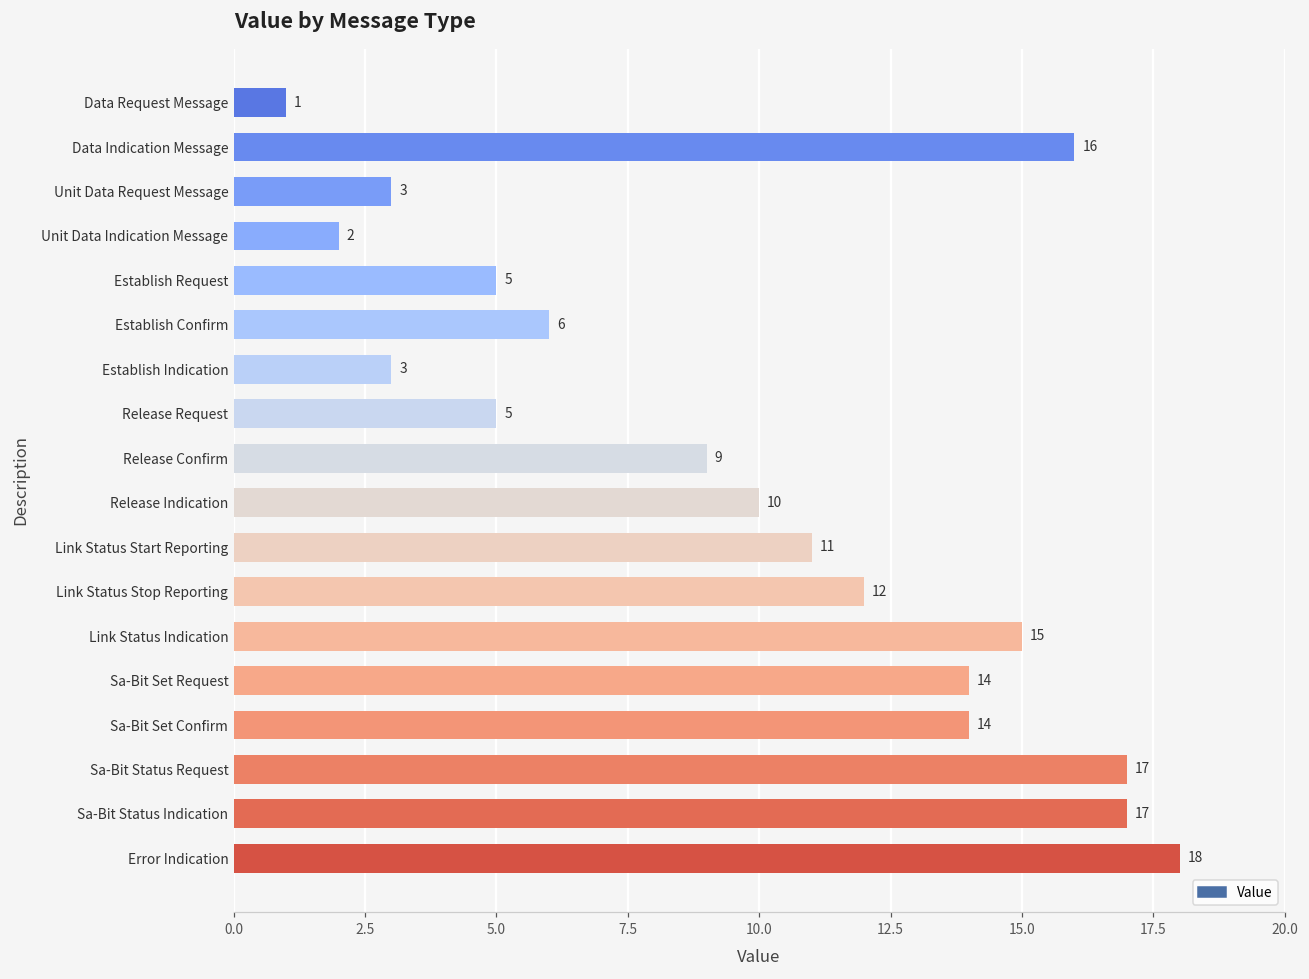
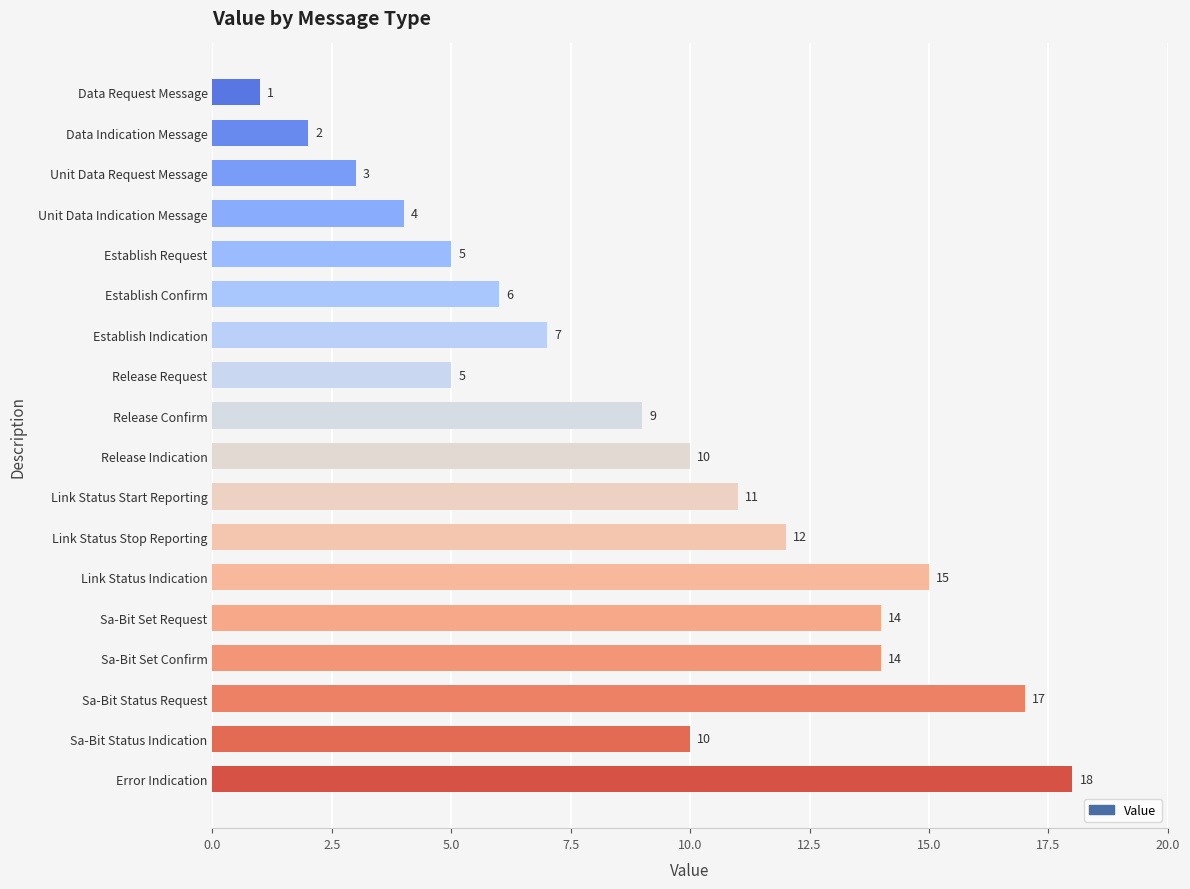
  {
    "Data Request Message": 1,
-   "Data Indication Message": 16,
+   "Data Indication Message": 2,
    "Unit Data Request Message": 3,
-   "Unit Data Indication Message": 2,
+   "Unit Data Indication Message": 4,
    "Establish Request": 5,
    "Establish Confirm": 6,
-   "Establish Indication": 3,
+   "Establish Indication": 7,
    "Release Request": 5,
    "Release Confirm": 9,
    "Release Indication": 10,
    "Link Status Start Reporting": 11,
    "Link Status Stop Reporting": 12,
    "Link Status Indication": 15,
    "Sa-Bit Set Request": 14,
    "Sa-Bit Set Confirm": 14,
    "Sa-Bit Status Request": 17,
-   "Sa-Bit Status Indication": 17,
+   "Sa-Bit Status Indication": 10,
    "Error Indication": 18
  }
